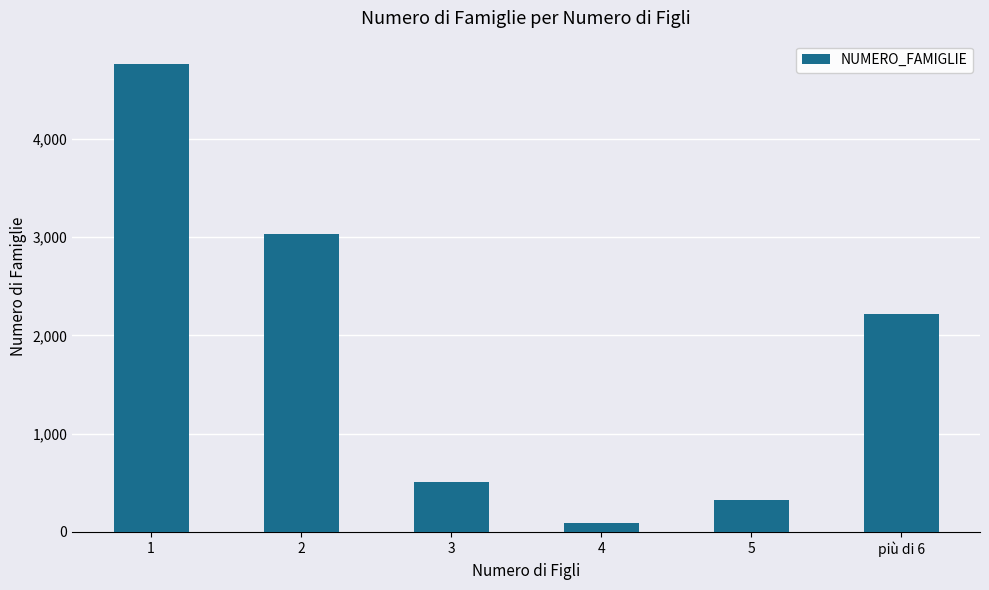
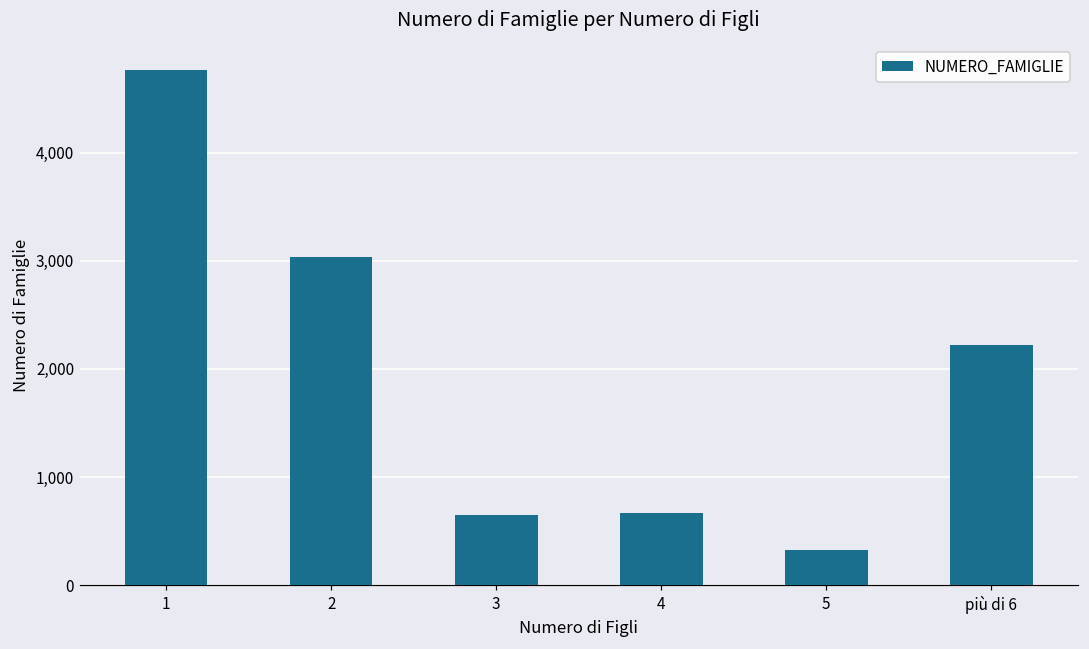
  {
    "1": "4,800",
    "2": "3,000",
-   "3": "500",
-   "4": "100",
+   "3": "700",
+   "4": "700",
    "5": "300",
    "più di 6": "2,200"
  }
